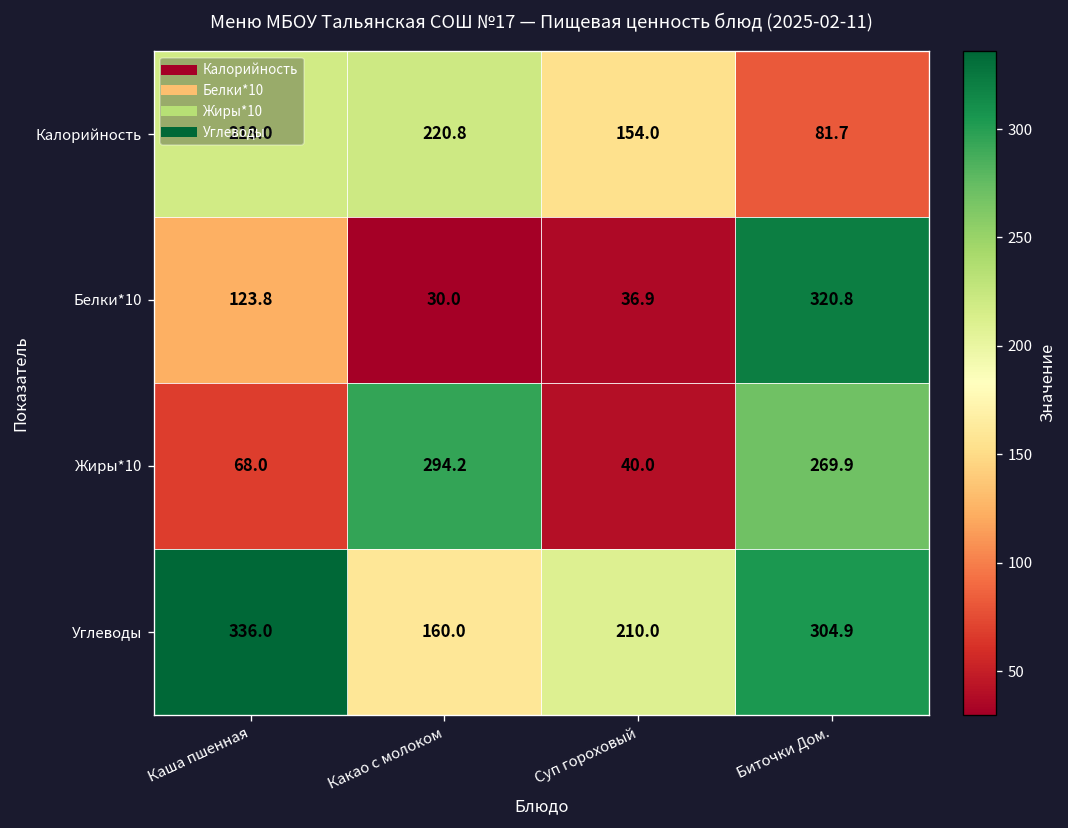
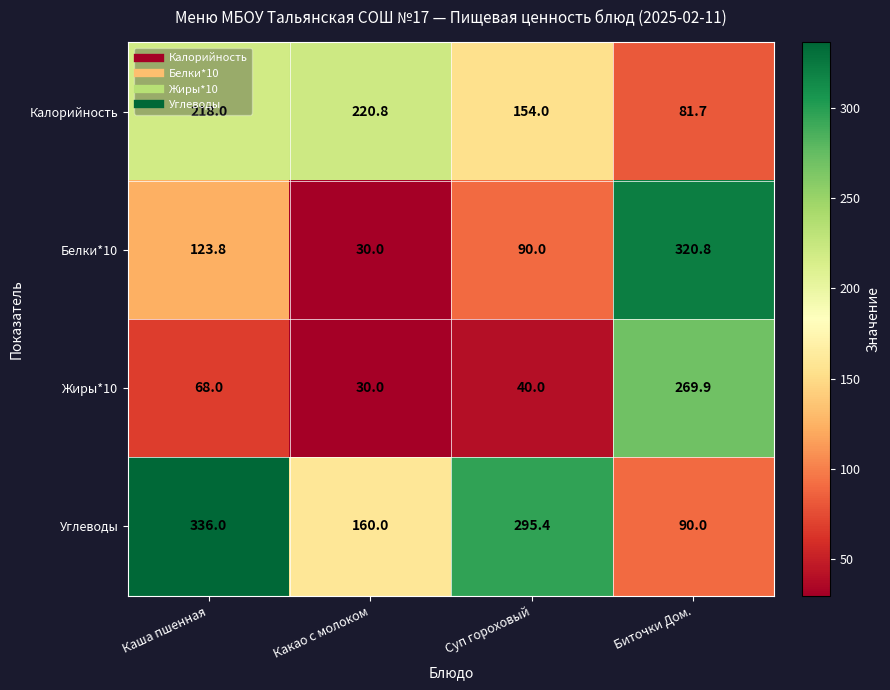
  {
    "Калорийность": {
      "Какао с молоком": 220.8,
      "Суп гороховый": 154.0,
      "Биточки Дом.": 81.7
    },
    "Белки*10": {
      "Каша пшенная": 123.8,
      "Какао с молоком": 30.0,
-     "Суп гороховый": 36.9,
+     "Суп гороховый": 90.0,
      "Биточки Дом.": 320.8
    },
    "Жиры*10": {
      "Каша пшенная": 68.0,
-     "Какао с молоком": 294.2,
+     "Какао с молоком": 30.0,
      "Суп гороховый": 40.0,
      "Биточки Дом.": 269.9
    },
    "Углеводы": {
      "Каша пшенная": 336.0,
      "Какао с молоком": 160.0,
-     "Суп гороховый": 210.0,
-     "Биточки Дом.": 304.9
+     "Суп гороховый": 295.4,
+     "Биточки Дом.": 90.0
    }
  }
